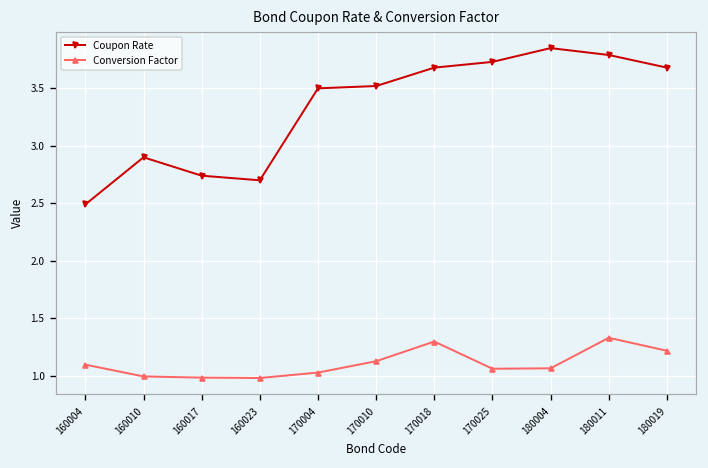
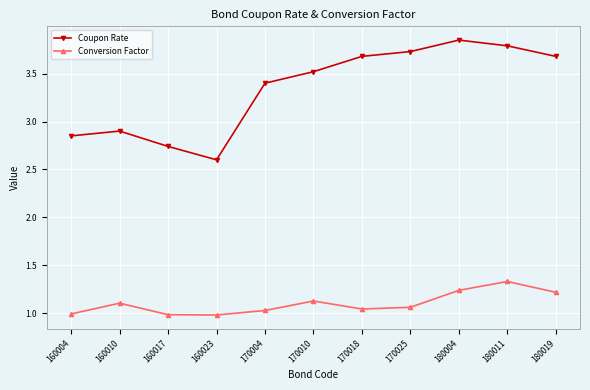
  {
    "Coupon Rate": {
-     "160004": 2.5,
+     "160004": 2.9,
      "160010": 2.9,
      "160017": 2.7,
-     "160023": 2.7,
-     "170004": 3.5,
+     "160023": 2.6,
+     "170004": 3.4,
      "170010": 3.5,
      "170018": 3.7,
      "170025": 3.7,
      "180004": 3.9,
      "180011": 3.8,
      "180019": 3.7
    },
    "Conversion Factor": {
-     "160004": 1.1,
-     "160010": 1.0,
+     "160004": 1.0,
+     "160010": 1.1,
      "160017": 1.0,
      "160023": 1.0,
      "170004": 1.0,
      "170010": 1.1,
-     "170018": 1.3,
+     "170018": 1.0,
      "170025": 1.1,
-     "180004": 1.1,
+     "180004": 1.2,
      "180011": 1.3,
      "180019": 1.2
    }
  }
